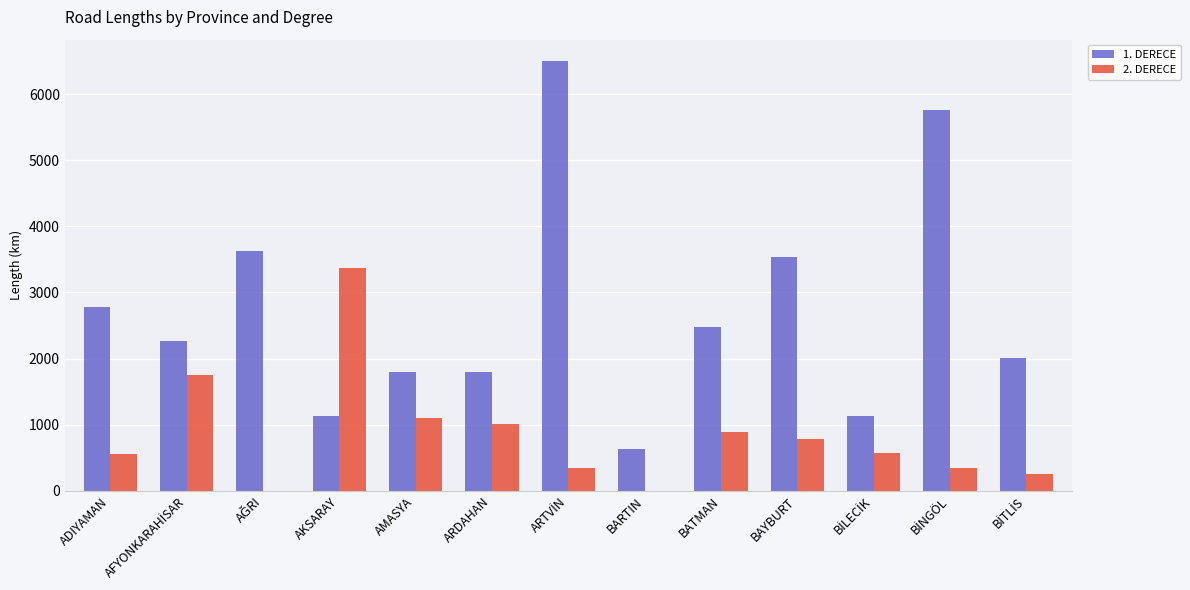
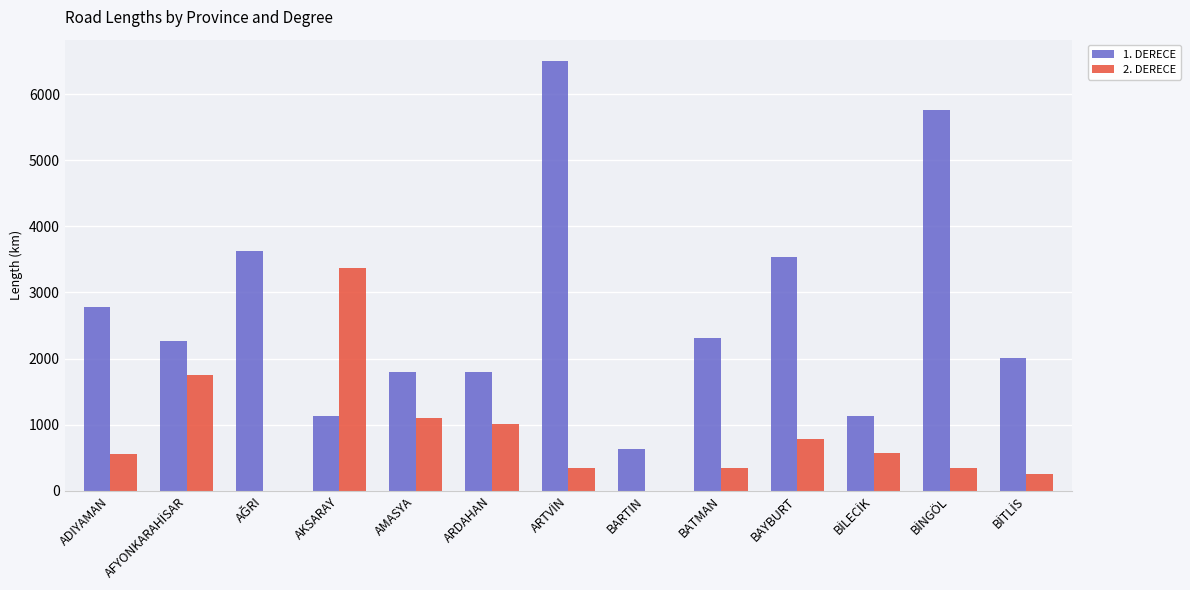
  {
    "1. DERECE": {
      "ADIYAMAN": 2800,
      "AFYONKARAHİSAR": 2300,
      "AĞRI": 3600,
      "AKSARAY": 1100,
      "AMASYA": 1800,
      "ARDAHAN": 1800,
      "ARTVİN": 6500,
      "BARTIN": 600,
-     "BATMAN": 2500,
+     "BATMAN": 2300,
      "BAYBURT": 3500,
      "BİLECİK": 1100,
      "BİNGÖL": 5800,
      "BİTLİS": 2000
    },
    "2. DERECE": {
      "ADIYAMAN": 600,
      "AFYONKARAHİSAR": 1700,
      "AĞRI": 0,
      "AKSARAY": 3400,
      "AMASYA": 1100,
      "ARDAHAN": 1000,
      "ARTVİN": 300,
      "BARTIN": 0,
-     "BATMAN": 900,
+     "BATMAN": 300,
      "BAYBURT": 800,
      "BİLECİK": 600,
      "BİNGÖL": 300,
      "BİTLİS": 200
    }
  }
